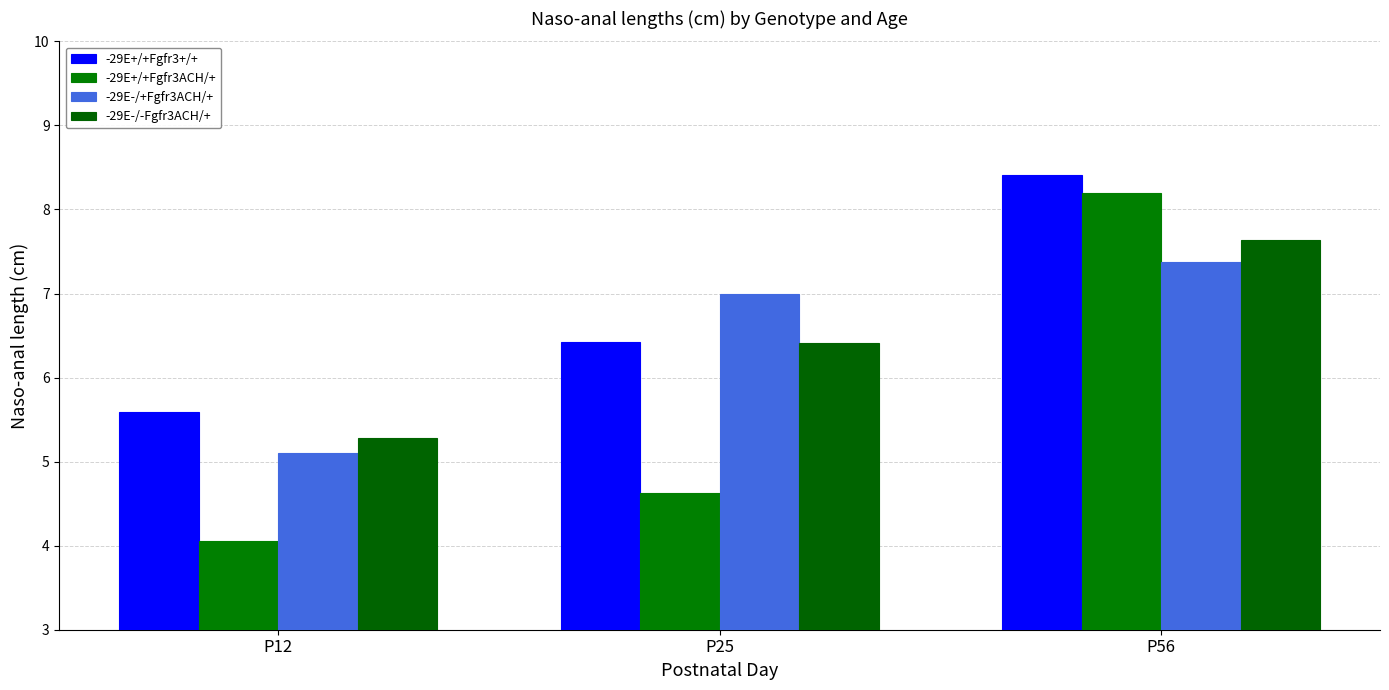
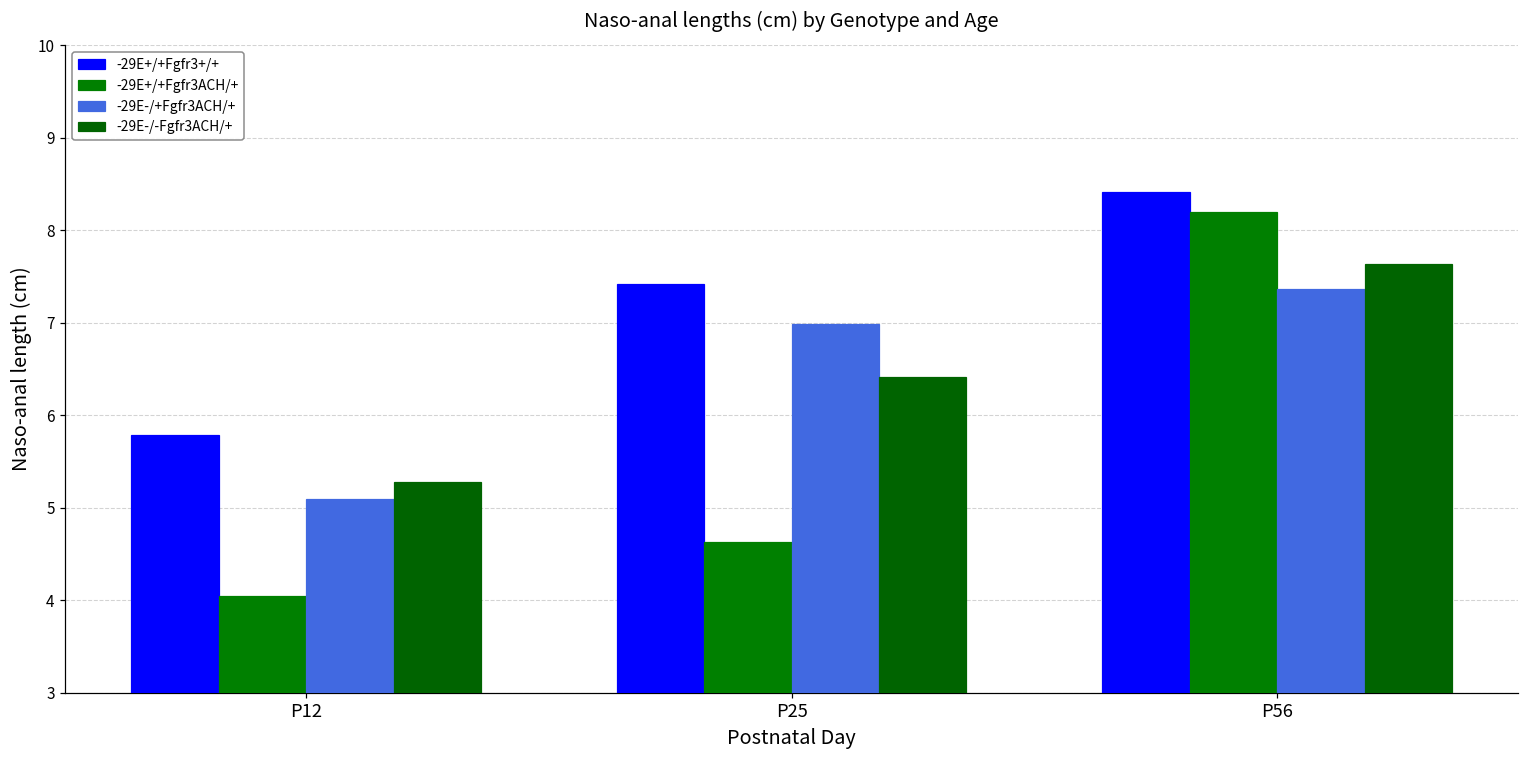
  {
    "-29E+/+Fgfr3+/+": {
-     "P12": 5.6,
-     "P25": 6.4,
+     "P12": 5.8,
+     "P25": 7.4,
      "P56": 8.4
    },
    "-29E-/+Fgfr3ACH/+": {
      "P12": 5.1,
      "P25": 7.0,
      "P56": 7.4
    }
  }
